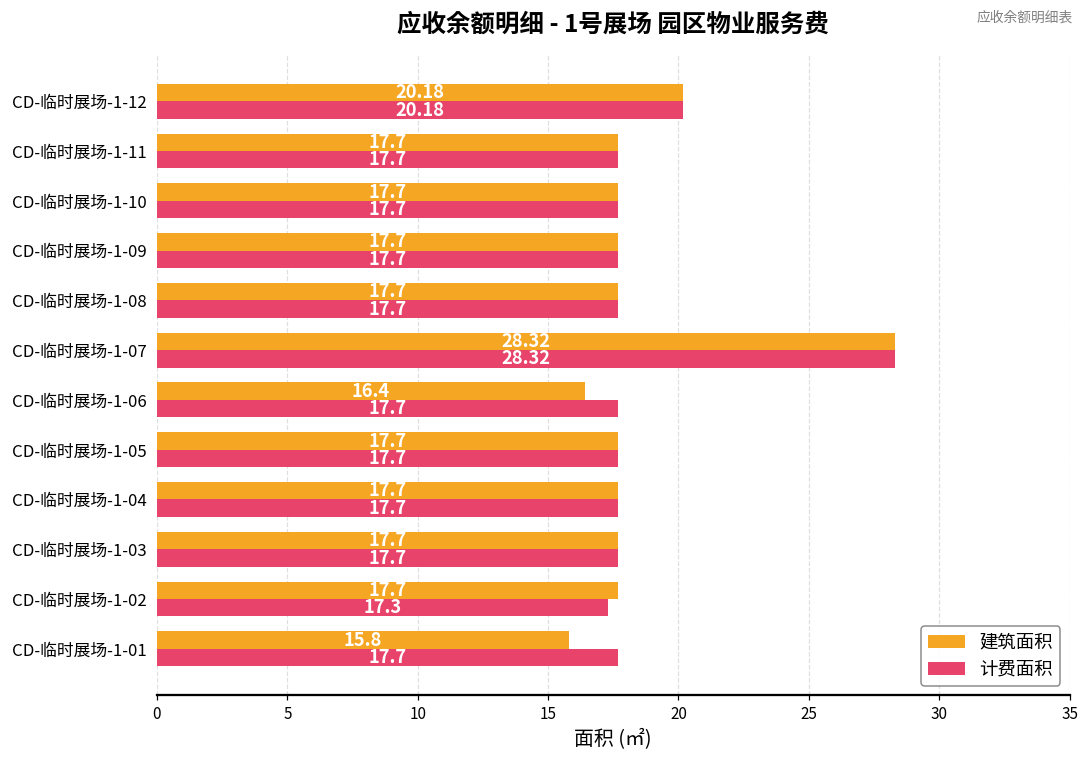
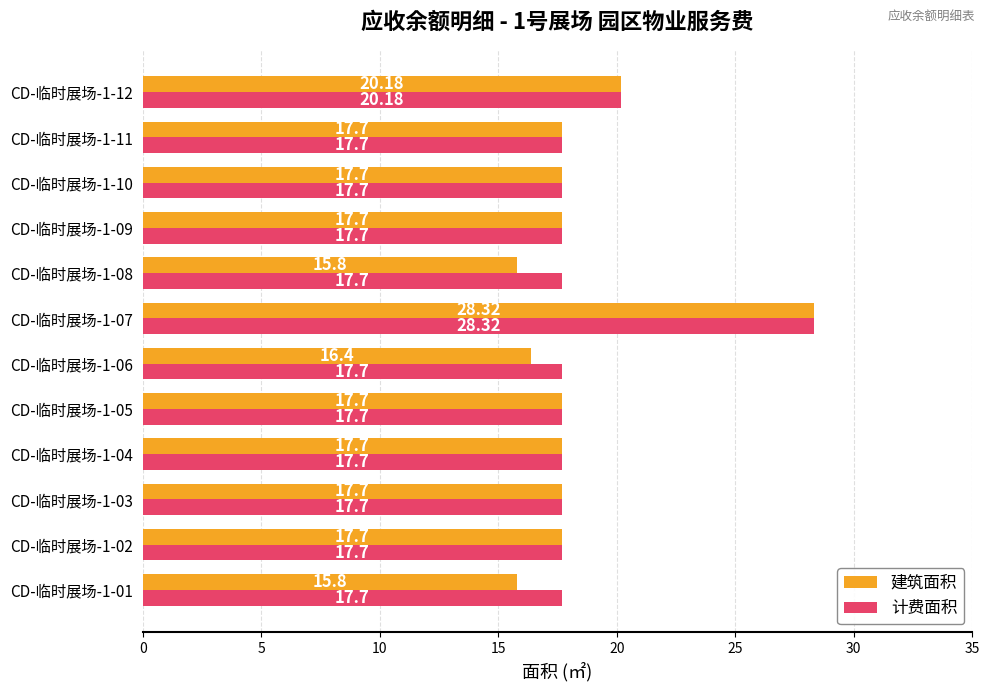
  {
    "建筑面积": {
      "CD-临时展场-1-12": 20.18,
      "CD-临时展场-1-11": 17.7,
      "CD-临时展场-1-10": 17.7,
      "CD-临时展场-1-09": 17.7,
-     "CD-临时展场-1-08": 17.7,
+     "CD-临时展场-1-08": 15.8,
      "CD-临时展场-1-07": 28.32,
      "CD-临时展场-1-06": 16.4,
      "CD-临时展场-1-05": 17.7,
      "CD-临时展场-1-04": 17.7,
      "CD-临时展场-1-03": 17.7,
      "CD-临时展场-1-02": 17.7,
      "CD-临时展场-1-01": 15.8
    },
    "计费面积": {
      "CD-临时展场-1-12": 20.18,
      "CD-临时展场-1-11": 17.7,
      "CD-临时展场-1-10": 17.7,
      "CD-临时展场-1-09": 17.7,
      "CD-临时展场-1-08": 17.7,
      "CD-临时展场-1-07": 28.32,
      "CD-临时展场-1-06": 17.7,
      "CD-临时展场-1-05": 17.7,
      "CD-临时展场-1-04": 17.7,
      "CD-临时展场-1-03": 17.7,
-     "CD-临时展场-1-02": 17.3,
+     "CD-临时展场-1-02": 17.7,
      "CD-临时展场-1-01": 17.7
    }
  }
